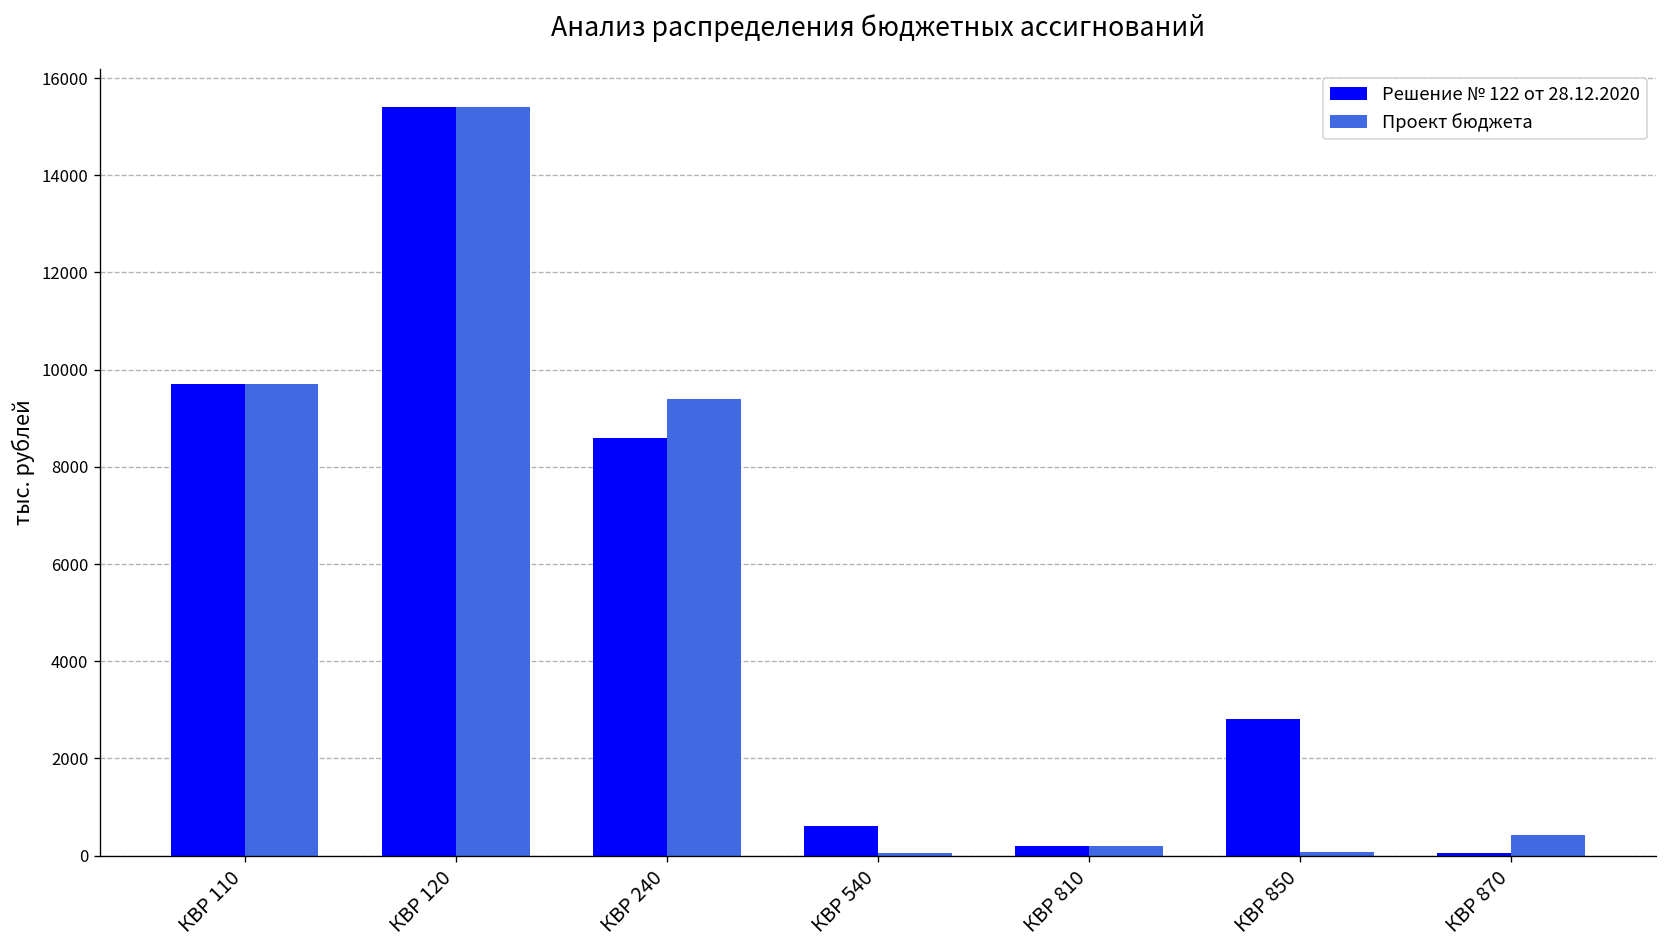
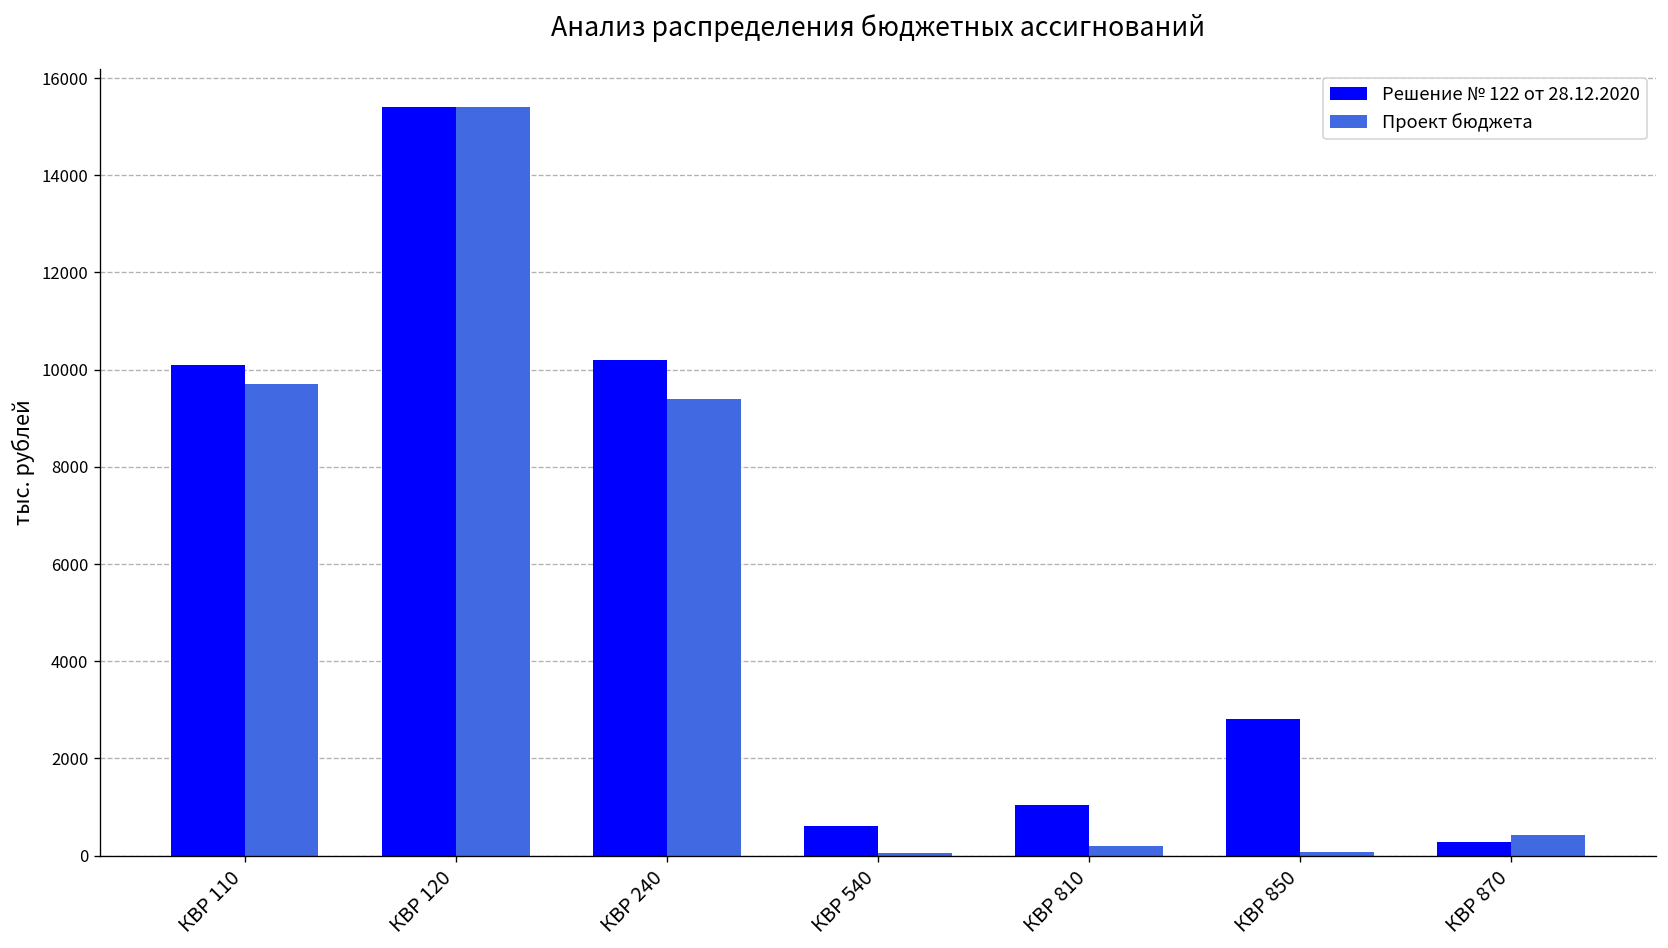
  {
    "Решение № 122 от 28.12.2020": {
-     "КВР 110": 9700,
+     "КВР 110": 10100,
      "КВР 120": 15400,
-     "КВР 240": 8600,
+     "КВР 240": 10200,
      "КВР 540": 600,
-     "КВР 810": 200,
+     "КВР 810": 1000,
      "КВР 850": 2800,
-     "КВР 870": 100
+     "КВР 870": 300
    },
    "Проект бюджета": {
      "КВР 110": 9700,
      "КВР 120": 15400,
      "КВР 240": 9400,
      "КВР 810": 200,
      "КВР 850": 100,
      "КВР 870": 400
    }
  }
